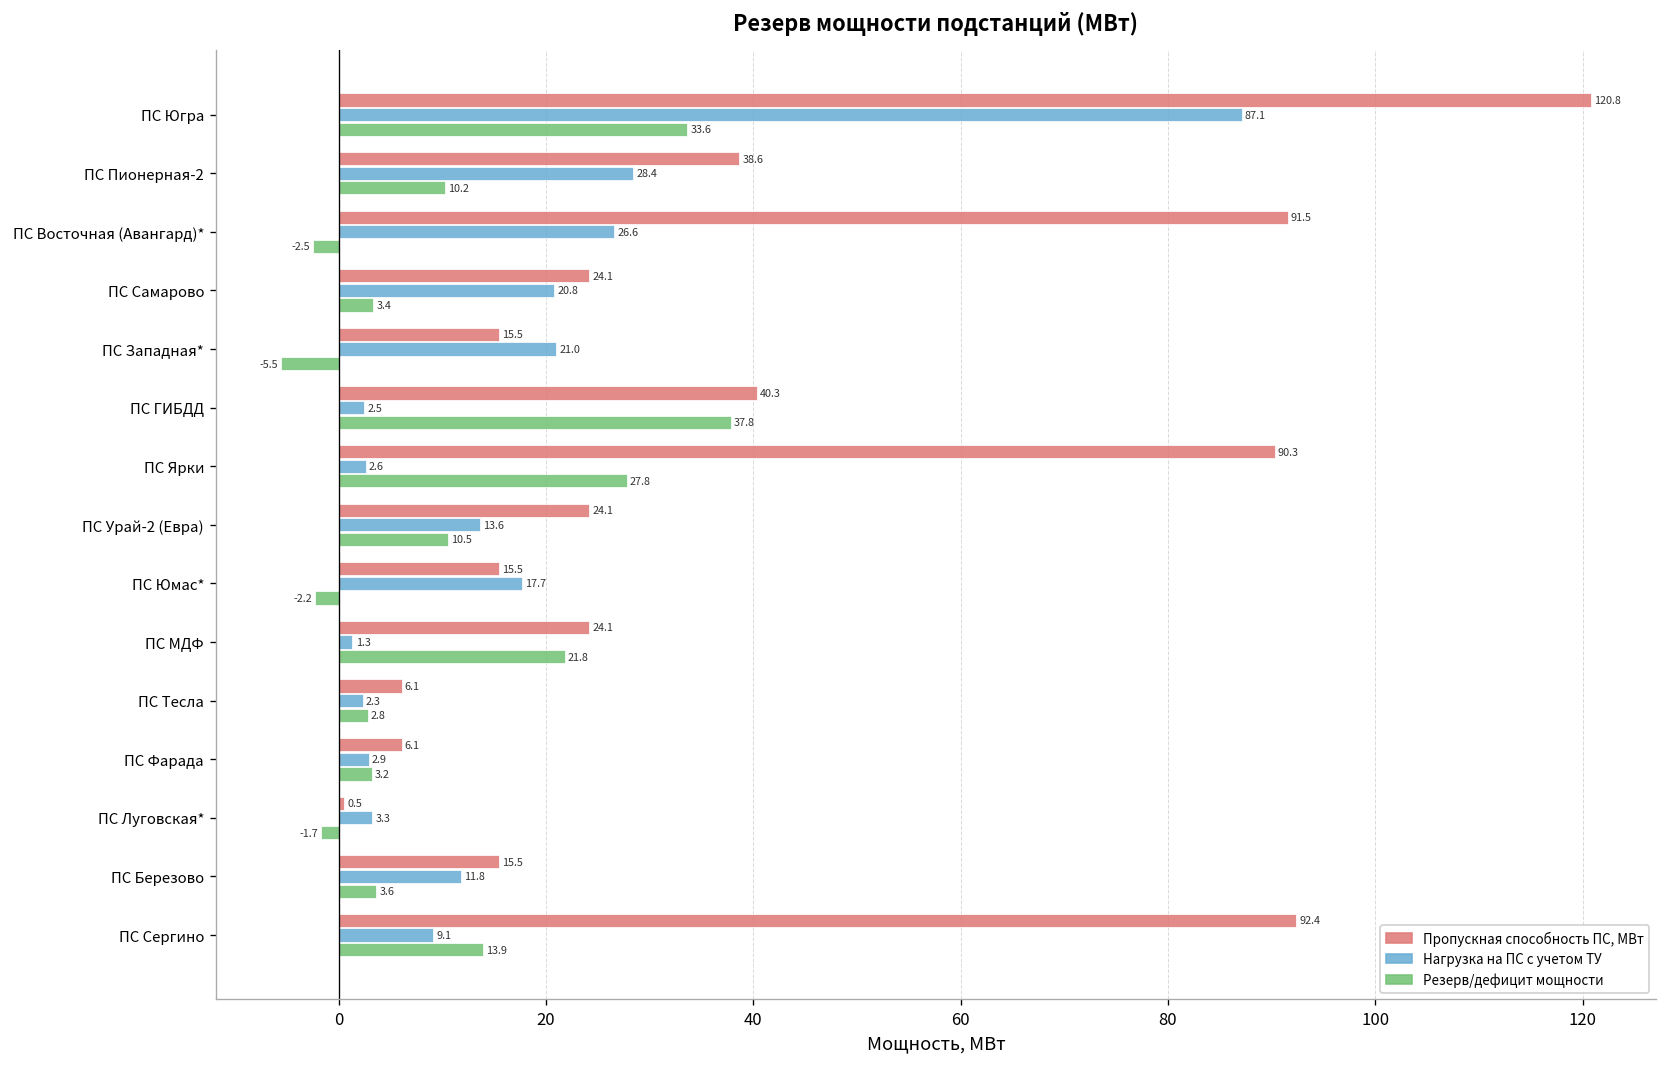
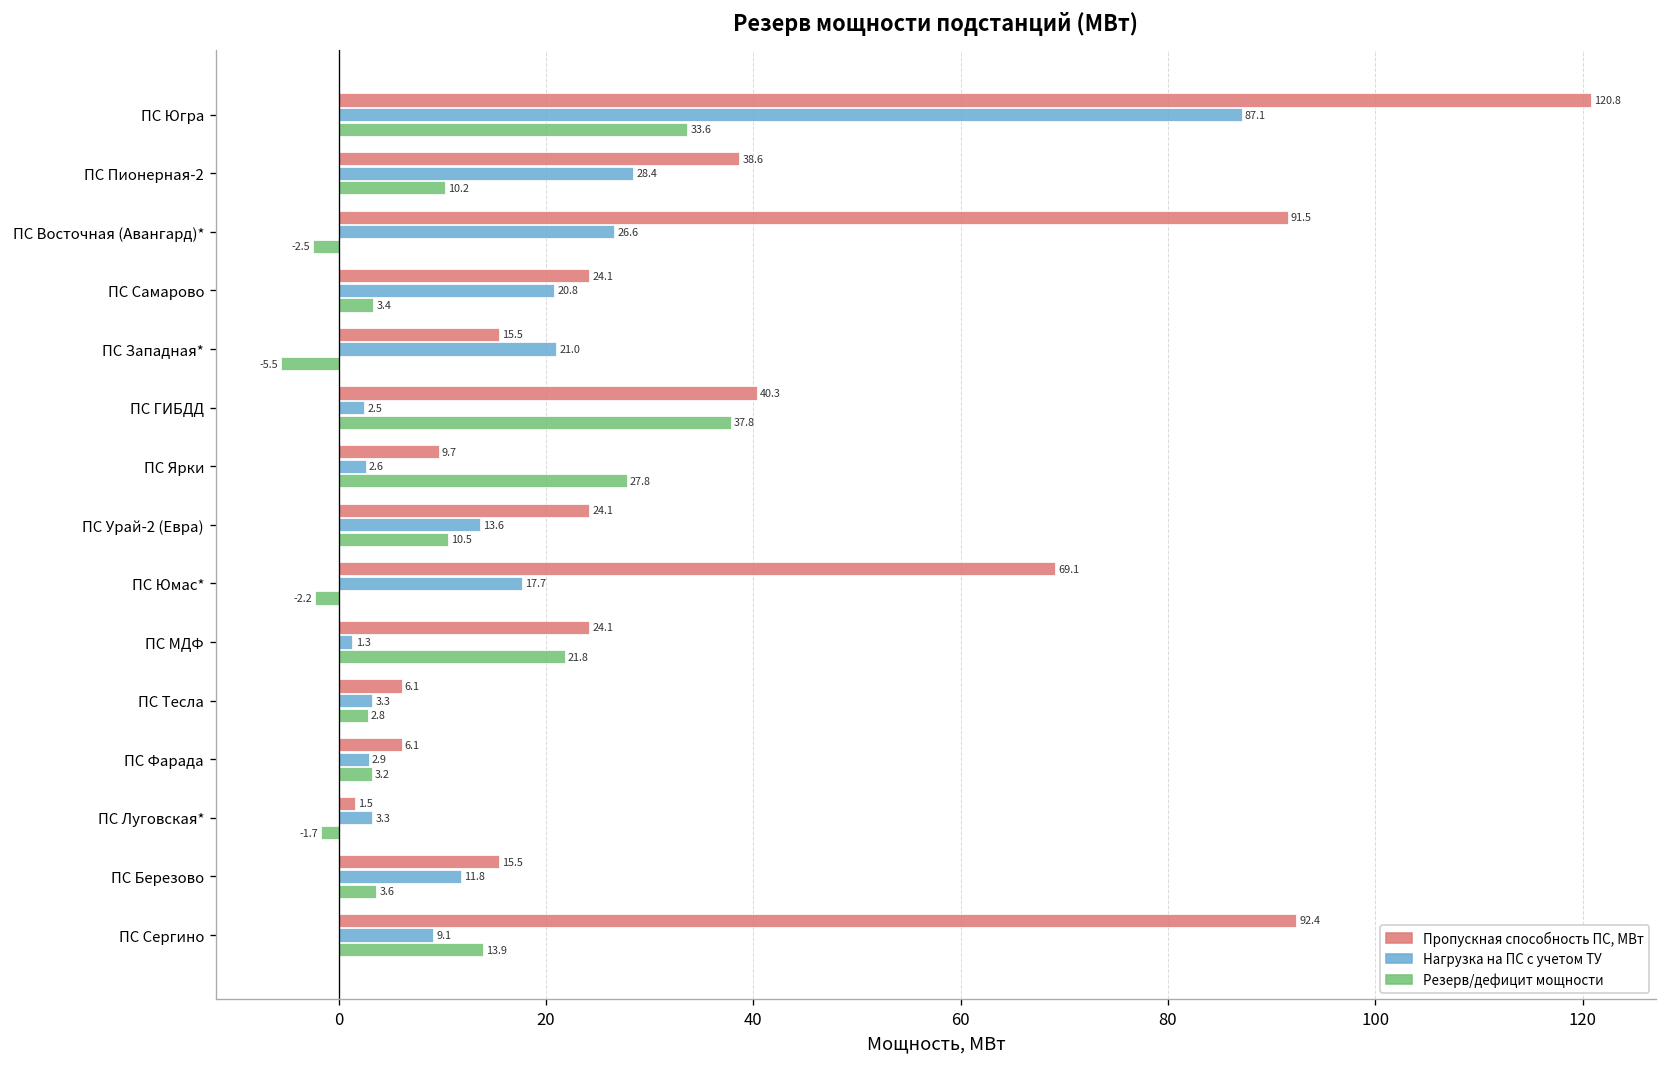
  {
    "Пропускная способность ПС, МВт": {
      "ПС Югра": 120.8,
      "ПС Пионерная-2": 38.6,
      "ПС Восточная (Авангард)*": 91.5,
      "ПС Самарово": 24.1,
      "ПС Западная*": 15.5,
      "ПС ГИБДД": 40.3,
-     "ПС Ярки": 90.3,
+     "ПС Ярки": 9.7,
      "ПС Урай-2 (Евра)": 24.1,
-     "ПС Юмас*": 15.5,
+     "ПС Юмас*": 69.1,
      "ПС МДФ": 24.1,
      "ПС Тесла": 6.1,
      "ПС Фарада": 6.1,
-     "ПС Луговская*": 0.5,
+     "ПС Луговская*": 1.5,
      "ПС Березово": 15.5,
      "ПС Сергино": 92.4
    },
    "Нагрузка на ПС с учетом ТУ": {
      "ПС Югра": 87.1,
      "ПС Пионерная-2": 28.4,
      "ПС Восточная (Авангард)*": 26.6,
      "ПС Самарово": 20.8,
      "ПС Западная*": 21.0,
      "ПС ГИБДД": 2.5,
      "ПС Ярки": 2.6,
      "ПС Урай-2 (Евра)": 13.6,
      "ПС Юмас*": 17.7,
      "ПС МДФ": 1.3,
-     "ПС Тесла": 2.3,
+     "ПС Тесла": 3.3,
      "ПС Фарада": 2.9,
      "ПС Луговская*": 3.3,
      "ПС Березово": 11.8,
      "ПС Сергино": 9.1
    },
    "Резерв/дефицит мощности": {
      "ПС Югра": 33.6,
      "ПС Пионерная-2": 10.2,
      "ПС Восточная (Авангард)*": -2.5,
      "ПС Самарово": 3.4,
      "ПС Западная*": -5.5,
      "ПС ГИБДД": 37.8,
      "ПС Ярки": 27.8,
      "ПС Урай-2 (Евра)": 10.5,
      "ПС Юмас*": -2.2,
      "ПС МДФ": 21.8,
      "ПС Тесла": 2.8,
      "ПС Фарада": 3.2,
      "ПС Луговская*": -1.7,
      "ПС Березово": 3.6,
      "ПС Сергино": 13.9
    }
  }
